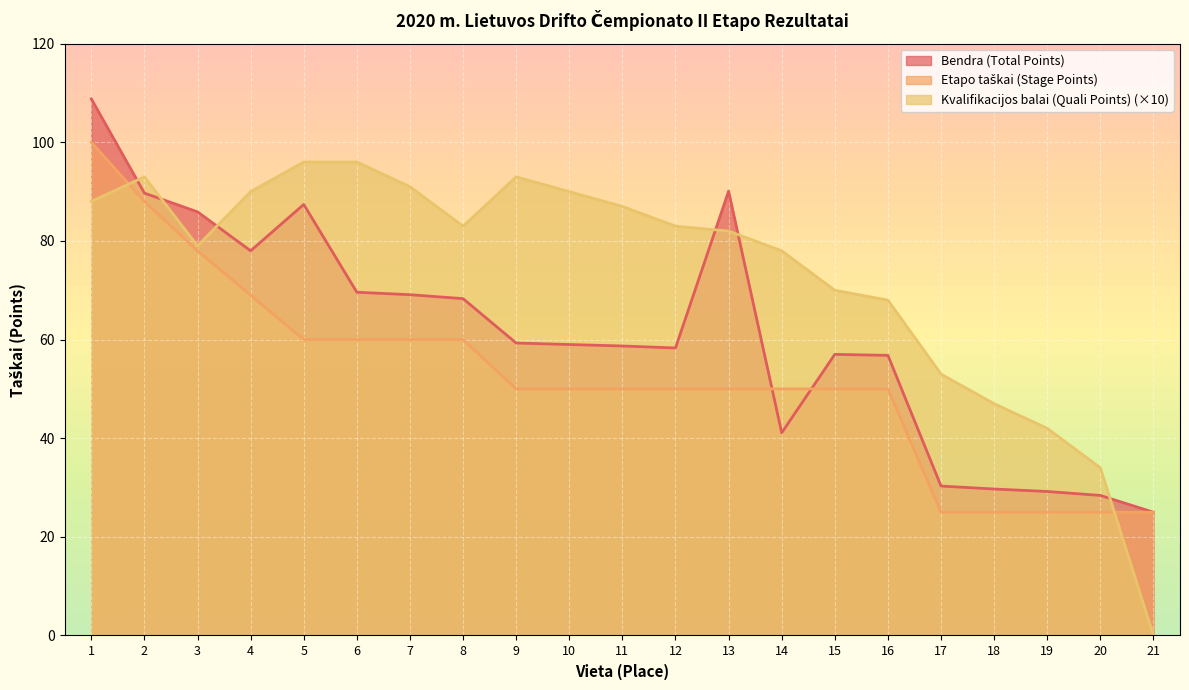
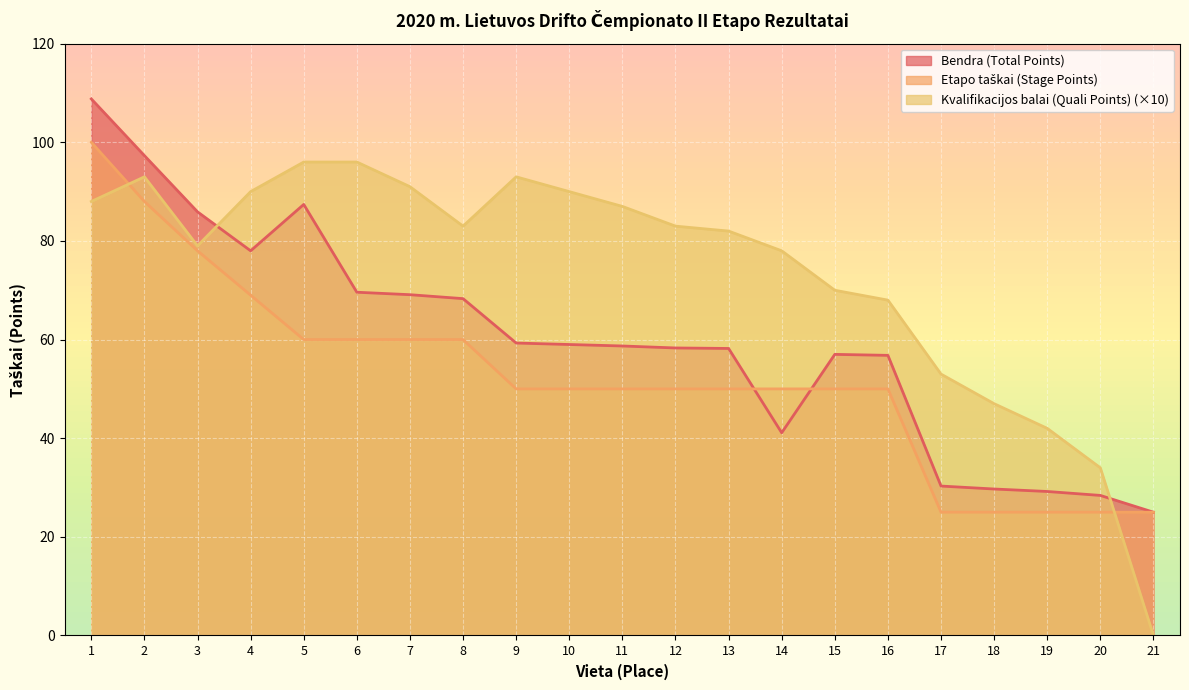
  {
    "Bendra (Total Points)": {
      "1": 109,
-     "2": 90,
+     "2": 97,
      "3": 86,
      "4": 78,
      "5": 87,
      "6": 70,
      "7": 69,
      "8": 68,
      "9": 59,
      "10": 59,
      "11": 59,
      "12": 58,
-     "13": 90,
+     "13": 58,
      "14": 41,
      "15": 57,
      "16": 57,
      "17": 30,
      "18": 30,
      "19": 29,
      "20": 28
    }
  }
